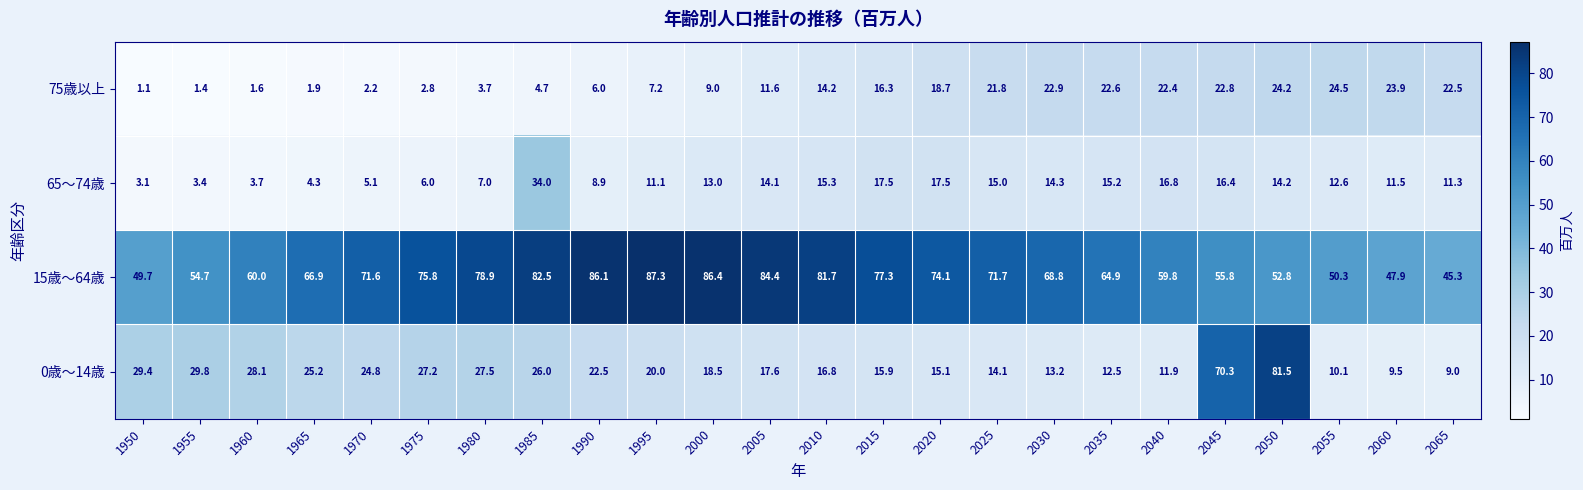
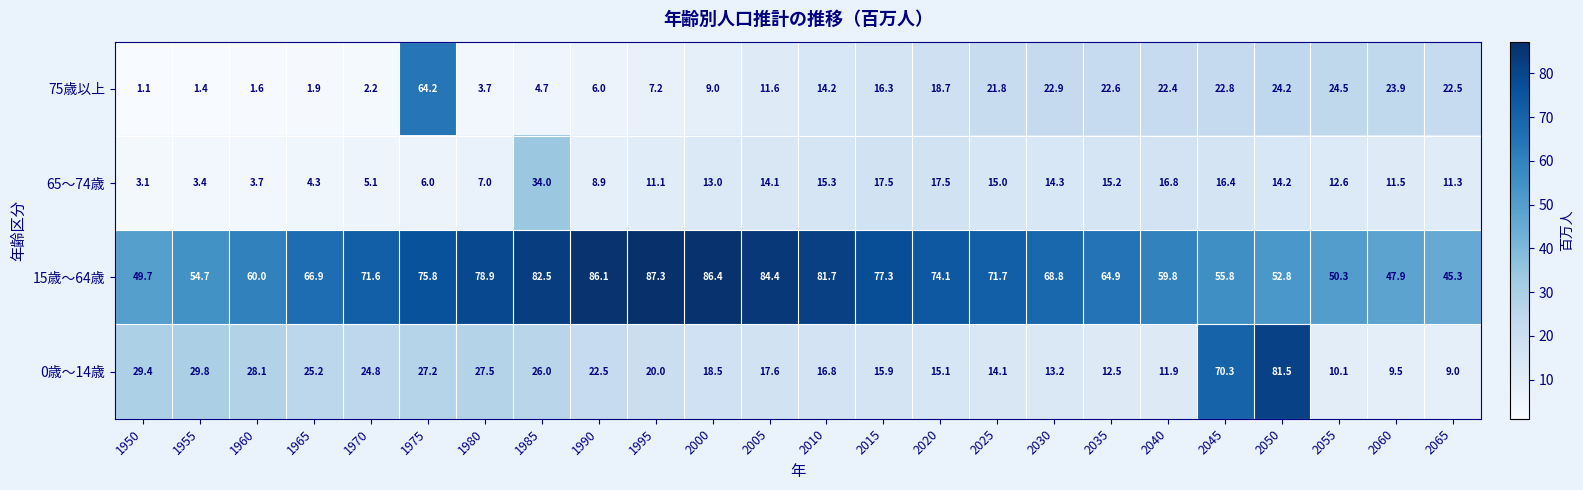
  {
    "75歳以上": {
      "1950": 1.1,
      "1955": 1.4,
      "1960": 1.6,
      "1965": 1.9,
      "1970": 2.2,
-     "1975": 2.8,
+     "1975": 64.2,
      "1980": 3.7,
      "1985": 4.7,
      "1990": 6.0,
      "1995": 7.2,
      "2000": 9.0,
      "2005": 11.6,
      "2010": 14.2,
      "2015": 16.3,
      "2020": 18.7,
      "2025": 21.8,
      "2030": 22.9,
      "2035": 22.6,
      "2040": 22.4,
      "2045": 22.8,
      "2050": 24.2,
      "2055": 24.5,
      "2060": 23.9,
      "2065": 22.5
    },
    "65～74歳": {
      "1950": 3.1,
      "1955": 3.4,
      "1960": 3.7,
      "1965": 4.3,
      "1970": 5.1,
      "1975": 6.0,
      "1980": 7.0,
      "1985": 34.0,
      "1990": 8.9,
      "1995": 11.1,
      "2000": 13.0,
      "2005": 14.1,
      "2010": 15.3,
      "2015": 17.5,
      "2020": 17.5,
      "2025": 15.0,
      "2030": 14.3,
      "2035": 15.2,
      "2040": 16.8,
      "2045": 16.4,
      "2050": 14.2,
      "2055": 12.6,
      "2060": 11.5,
      "2065": 11.3
    },
    "15歳～64歳": {
      "1950": 49.7,
      "1955": 54.7,
      "1960": 60.0,
      "1965": 66.9,
      "1970": 71.6,
      "1975": 75.8,
      "1980": 78.9,
      "1985": 82.5,
      "1990": 86.1,
      "1995": 87.3,
      "2000": 86.4,
      "2005": 84.4,
      "2010": 81.7,
      "2015": 77.3,
      "2020": 74.1,
      "2025": 71.7,
      "2030": 68.8,
      "2035": 64.9,
      "2040": 59.8,
      "2045": 55.8,
      "2050": 52.8,
      "2055": 50.3,
      "2060": 47.9,
      "2065": 45.3
    },
    "0歳～14歳": {
      "1950": 29.4,
      "1955": 29.8,
      "1960": 28.1,
      "1965": 25.2,
      "1970": 24.8,
      "1975": 27.2,
      "1980": 27.5,
      "1985": 26.0,
      "1990": 22.5,
      "1995": 20.0,
      "2000": 18.5,
      "2005": 17.6,
      "2010": 16.8,
      "2015": 15.9,
      "2020": 15.1,
      "2025": 14.1,
      "2030": 13.2,
      "2035": 12.5,
      "2040": 11.9,
      "2045": 70.3,
      "2050": 81.5,
      "2055": 10.1,
      "2060": 9.5,
      "2065": 9.0
    }
  }
